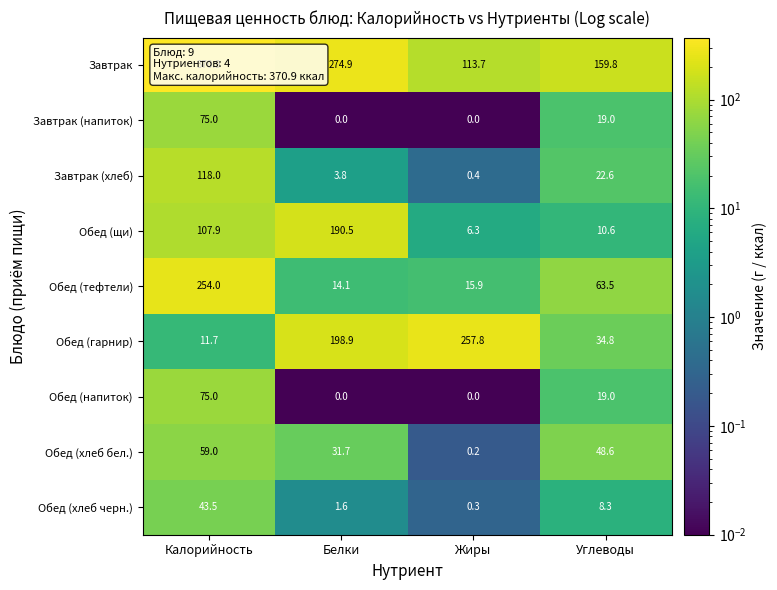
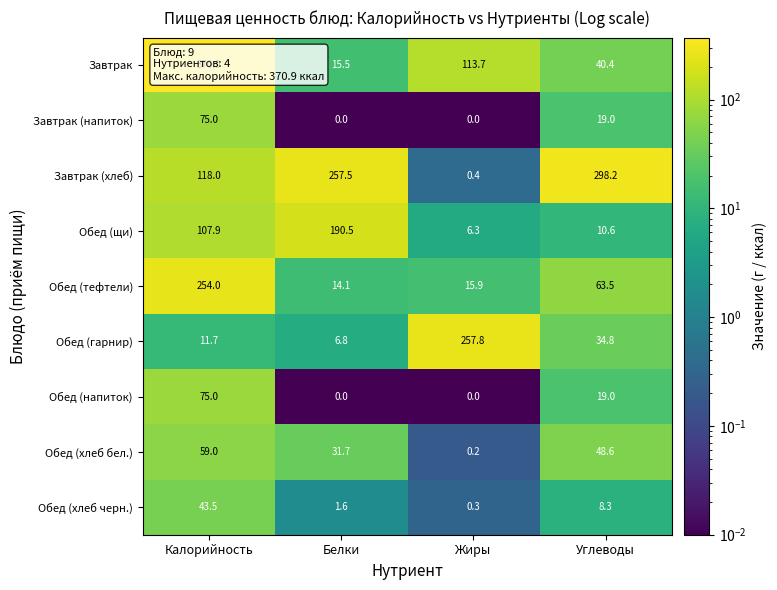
  {
    "Завтрак": {
-     "Белки": 274.9,
+     "Белки": 15.5,
      "Жиры": 113.7,
-     "Углеводы": 159.8
+     "Углеводы": 40.4
    },
    "Завтрак (напиток)": {
      "Калорийность": 75.0,
      "Белки": 0.0,
      "Жиры": 0.0,
      "Углеводы": 19.0
    },
    "Завтрак (хлеб)": {
      "Калорийность": 118.0,
-     "Белки": 3.8,
+     "Белки": 257.5,
      "Жиры": 0.4,
-     "Углеводы": 22.6
+     "Углеводы": 298.2
    },
    "Обед (щи)": {
      "Калорийность": 107.9,
      "Белки": 190.5,
      "Жиры": 6.3,
      "Углеводы": 10.6
    },
    "Обед (тефтели)": {
      "Калорийность": 254.0,
      "Белки": 14.1,
      "Жиры": 15.9,
      "Углеводы": 63.5
    },
    "Обед (гарнир)": {
      "Калорийность": 11.7,
-     "Белки": 198.9,
+     "Белки": 6.8,
      "Жиры": 257.8,
      "Углеводы": 34.8
    },
    "Обед (напиток)": {
      "Калорийность": 75.0,
      "Белки": 0.0,
      "Жиры": 0.0,
      "Углеводы": 19.0
    },
    "Обед (хлеб бел.)": {
      "Калорийность": 59.0,
      "Белки": 31.7,
      "Жиры": 0.2,
      "Углеводы": 48.6
    },
    "Обед (хлеб черн.)": {
      "Калорийность": 43.5,
      "Белки": 1.6,
      "Жиры": 0.3,
      "Углеводы": 8.3
    }
  }
